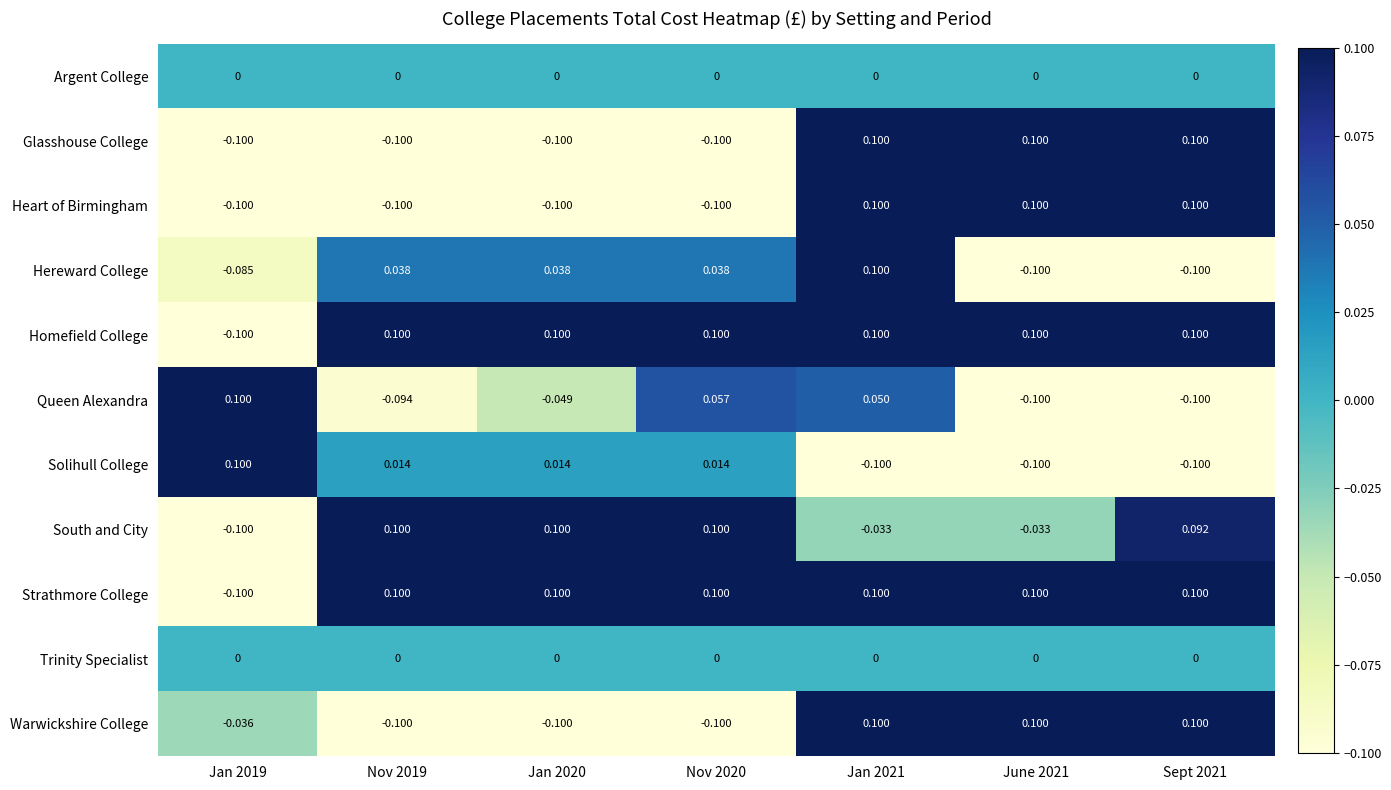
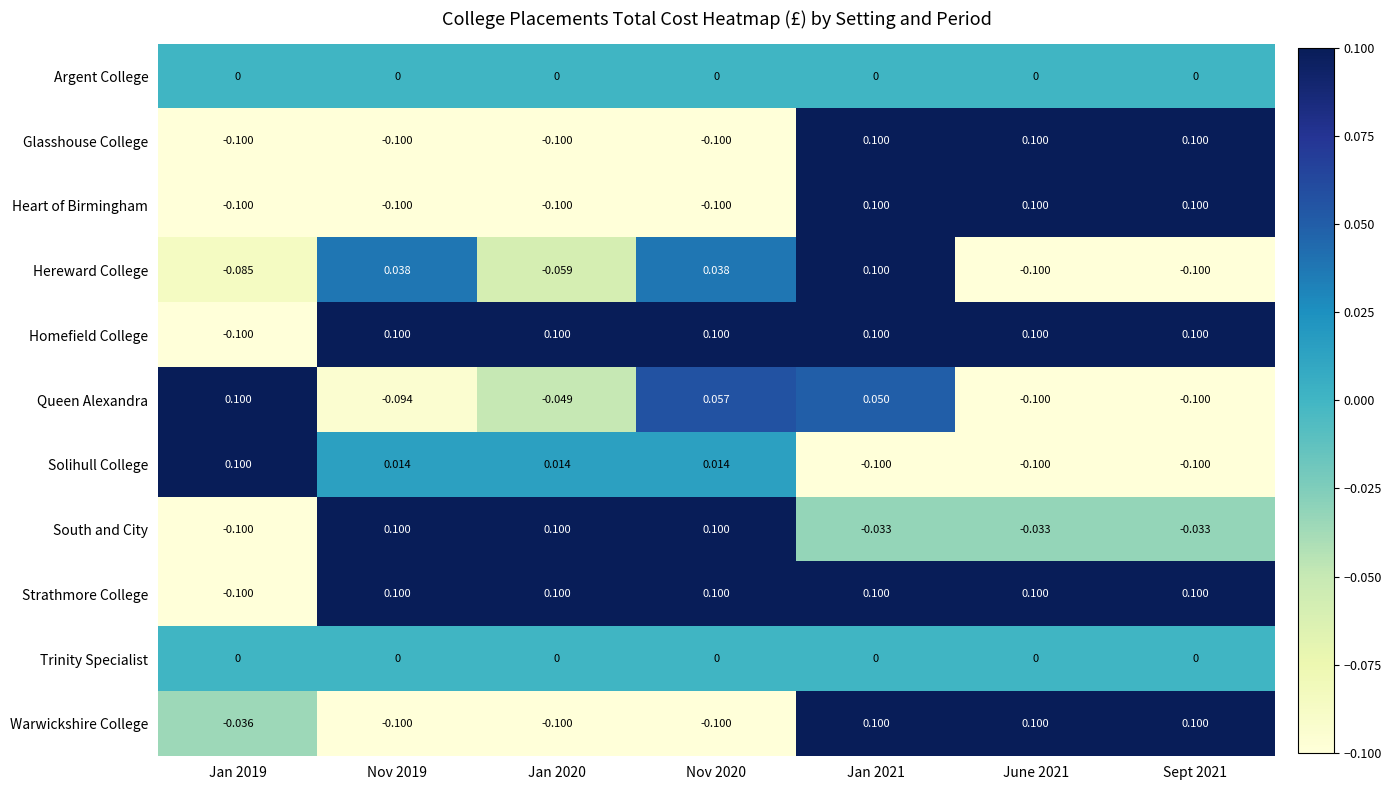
  {
    "Argent College": {
      "Jan 2019": 0,
      "Nov 2019": 0,
      "Jan 2020": 0,
      "Nov 2020": 0,
      "Jan 2021": 0,
      "June 2021": 0,
      "Sept 2021": 0
    },
    "Glasshouse College": {
      "Jan 2019": -0.100,
      "Nov 2019": -0.100,
      "Jan 2020": -0.100,
      "Nov 2020": -0.100,
      "Jan 2021": 0.100,
      "June 2021": 0.100,
      "Sept 2021": 0.100
    },
    "Heart of Birmingham": {
      "Jan 2019": -0.100,
      "Nov 2019": -0.100,
      "Jan 2020": -0.100,
      "Nov 2020": -0.100,
      "Jan 2021": 0.100,
      "June 2021": 0.100,
      "Sept 2021": 0.100
    },
    "Hereward College": {
      "Jan 2019": -0.085,
      "Nov 2019": 0.038,
-     "Jan 2020": 0.038,
+     "Jan 2020": -0.059,
      "Nov 2020": 0.038,
      "Jan 2021": 0.100,
      "June 2021": -0.100,
      "Sept 2021": -0.100
    },
    "Homefield College": {
      "Jan 2019": -0.100,
      "Nov 2019": 0.100,
      "Jan 2020": 0.100,
      "Nov 2020": 0.100,
      "Jan 2021": 0.100,
      "June 2021": 0.100,
      "Sept 2021": 0.100
    },
    "Queen Alexandra": {
      "Jan 2019": 0.100,
      "Nov 2019": -0.094,
      "Jan 2020": -0.049,
      "Nov 2020": 0.057,
      "Jan 2021": 0.050,
      "June 2021": -0.100,
      "Sept 2021": -0.100
    },
    "Solihull College": {
      "Jan 2019": 0.100,
      "Nov 2019": 0.014,
      "Jan 2020": 0.014,
      "Nov 2020": 0.014,
      "Jan 2021": -0.100,
      "June 2021": -0.100,
      "Sept 2021": -0.100
    },
    "South and City": {
      "Jan 2019": -0.100,
      "Nov 2019": 0.100,
      "Jan 2020": 0.100,
      "Nov 2020": 0.100,
      "Jan 2021": -0.033,
      "June 2021": -0.033,
-     "Sept 2021": 0.092
+     "Sept 2021": -0.033
    },
    "Strathmore College": {
      "Jan 2019": -0.100,
      "Nov 2019": 0.100,
      "Jan 2020": 0.100,
      "Nov 2020": 0.100,
      "Jan 2021": 0.100,
      "June 2021": 0.100,
      "Sept 2021": 0.100
    },
    "Trinity Specialist": {
      "Jan 2019": 0,
      "Nov 2019": 0,
      "Jan 2020": 0,
      "Nov 2020": 0,
      "Jan 2021": 0,
      "June 2021": 0,
      "Sept 2021": 0
    },
    "Warwickshire College": {
      "Jan 2019": -0.036,
      "Nov 2019": -0.100,
      "Jan 2020": -0.100,
      "Nov 2020": -0.100,
      "Jan 2021": 0.100,
      "June 2021": 0.100,
      "Sept 2021": 0.100
    }
  }
